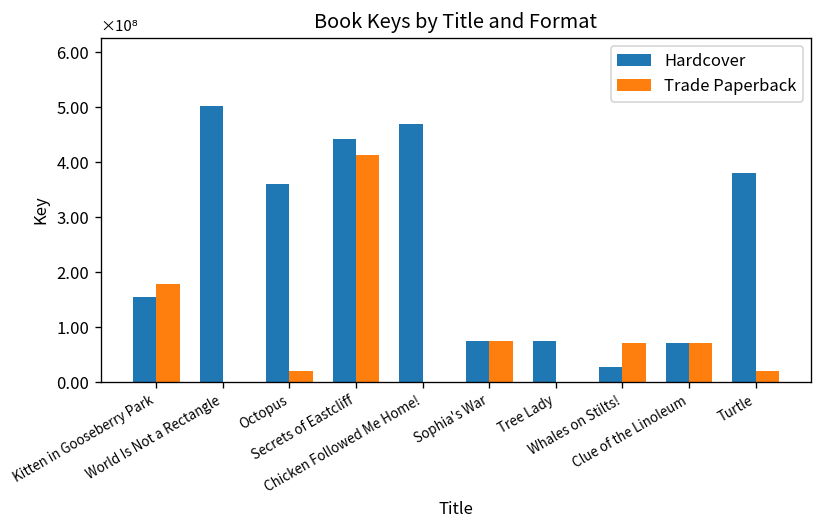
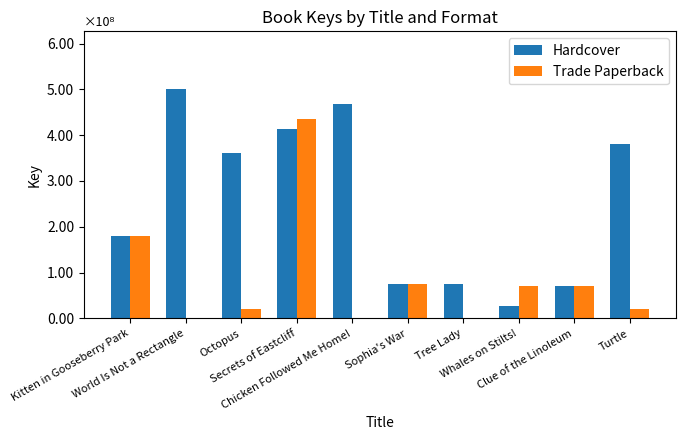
  {
    "Hardcover": {
-     "Kitten in Gooseberry Park": 1.5,
+     "Kitten in Gooseberry Park": 1.8,
      "World Is Not a Rectangle": 5.0,
      "Octopus": 3.6,
-     "Secrets of Eastcliff": 4.4,
+     "Secrets of Eastcliff": 4.1,
      "Chicken Followed Me Home!": 4.7,
      "Sophia's War": 0.8,
      "Tree Lady": 0.7,
      "Whales on Stilts!": 0.3,
      "Clue of the Linoleum": 0.7,
      "Turtle": 3.8
    },
    "Trade Paperback": {
      "Kitten in Gooseberry Park": 1.8,
      "World Is Not a Rectangle": 0.0,
      "Octopus": 0.2,
-     "Secrets of Eastcliff": 4.1,
+     "Secrets of Eastcliff": 4.4,
      "Chicken Followed Me Home!": 0.0,
      "Sophia's War": 0.8,
      "Tree Lady": 0.0,
      "Whales on Stilts!": 0.7,
      "Clue of the Linoleum": 0.7,
      "Turtle": 0.2
    }
  }
